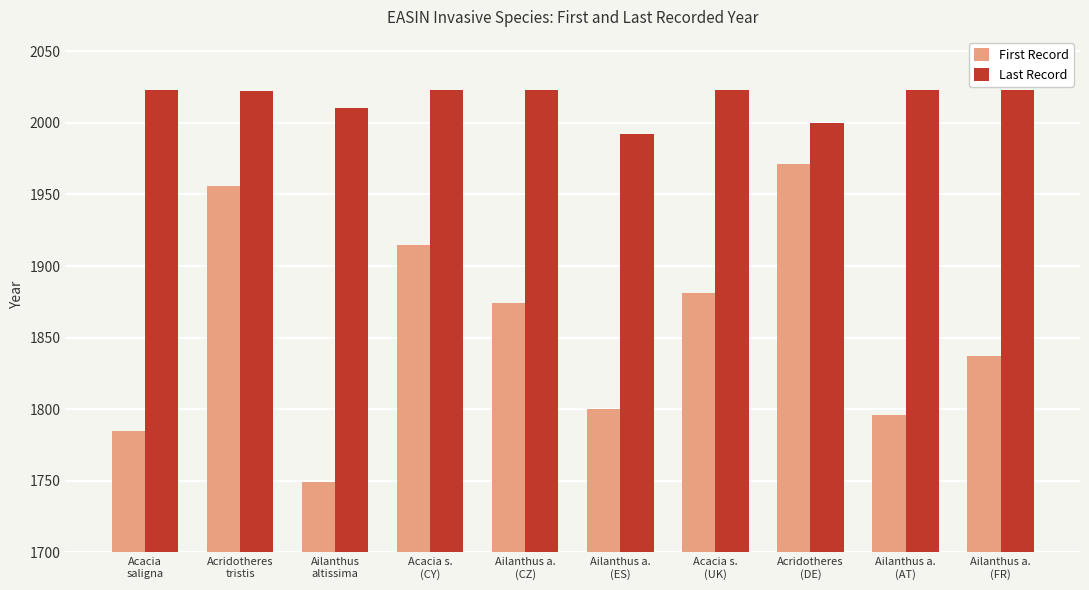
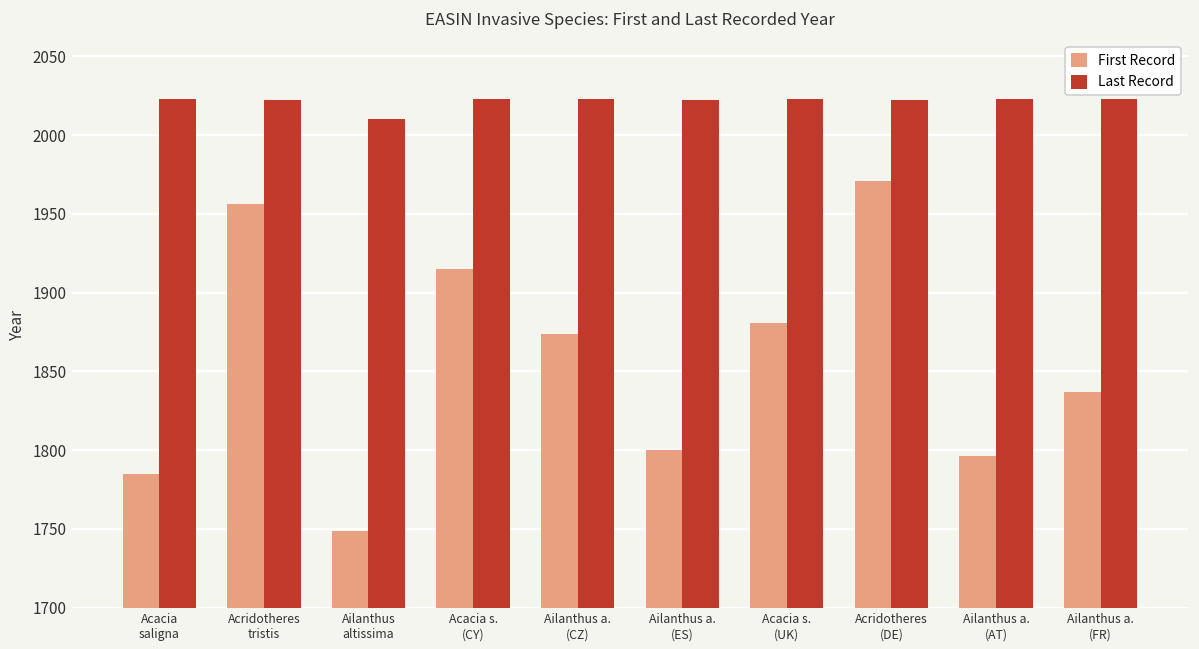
  {
    "First Record": {
      "Acacia saligna": 1785,
      "Acridotheres tristis": 1956,
      "Ailanthus altissima": 1749,
      "Acacia s. (CY)": 1915,
      "Ailanthus a. (CZ)": 1874,
      "Ailanthus a. (ES)": 1800,
      "Acacia s. (UK)": 1881,
      "Acridotheres (DE)": 1971,
      "Ailanthus a. (AT)": 1796,
      "Ailanthus a. (FR)": 1837
    },
    "Last Record": {
      "Acacia saligna": 2023,
      "Acridotheres tristis": 2022,
      "Ailanthus altissima": 2010,
      "Acacia s. (CY)": 2023,
      "Ailanthus a. (CZ)": 2023,
-     "Ailanthus a. (ES)": 1992,
+     "Ailanthus a. (ES)": 2022,
      "Acacia s. (UK)": 2023,
-     "Acridotheres (DE)": 2000,
+     "Acridotheres (DE)": 2022,
      "Ailanthus a. (AT)": 2023,
      "Ailanthus a. (FR)": 2023
    }
  }
